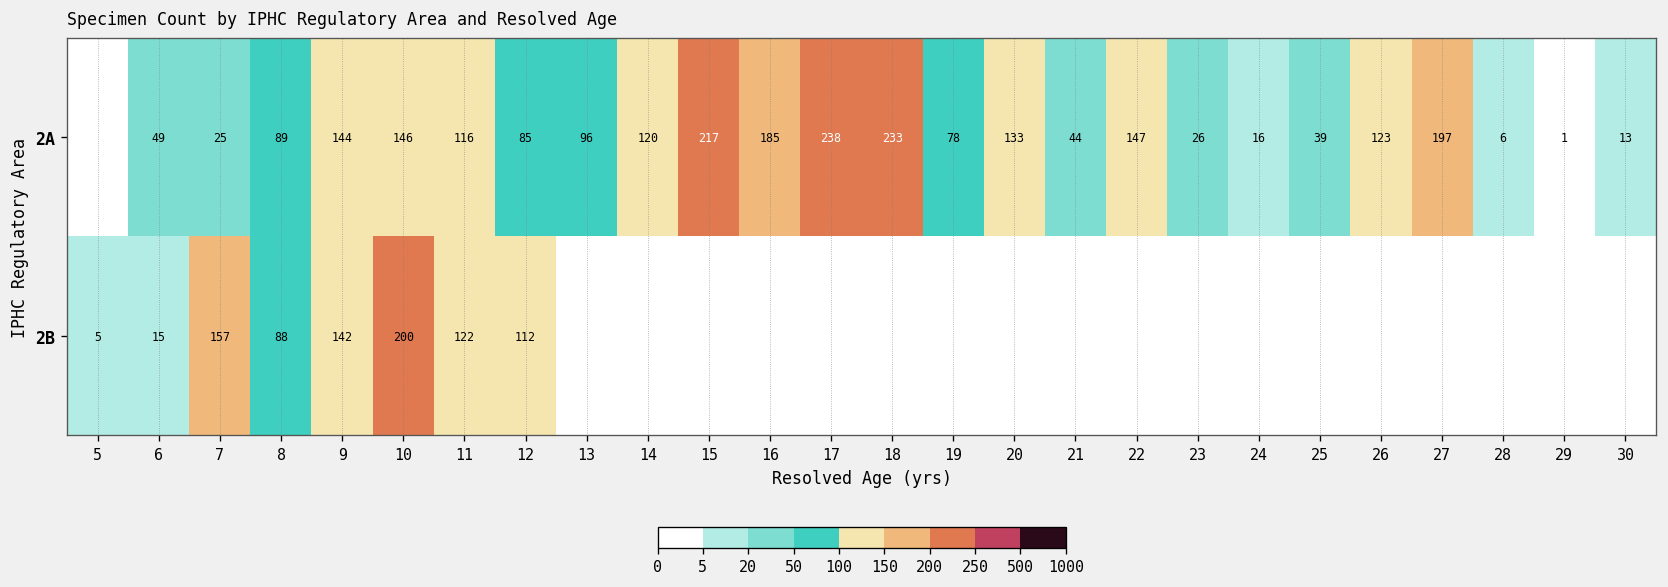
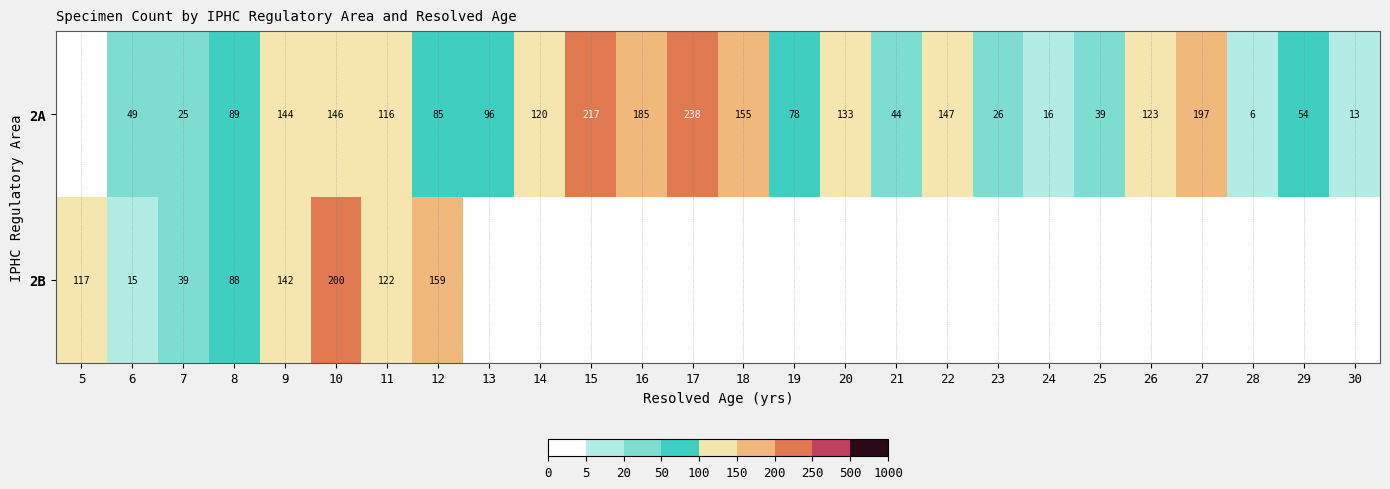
  {
    "2A": {
      "6": 49,
      "7": 25,
      "8": 89,
      "9": 144,
      "10": 146,
      "11": 116,
      "12": 85,
      "13": 96,
      "14": 120,
      "15": 217,
      "16": 185,
      "17": 238,
-     "18": 233,
+     "18": 155,
      "19": 78,
      "20": 133,
      "21": 44,
      "22": 147,
      "23": 26,
      "24": 16,
      "25": 39,
      "26": 123,
      "27": 197,
      "28": 6,
-     "29": 1,
+     "29": 54,
      "30": 13
    },
    "2B": {
-     "5": 5,
+     "5": 117,
      "6": 15,
-     "7": 157,
+     "7": 39,
      "8": 88,
      "9": 142,
      "10": 200,
      "11": 122,
-     "12": 112
+     "12": 159
    }
  }
